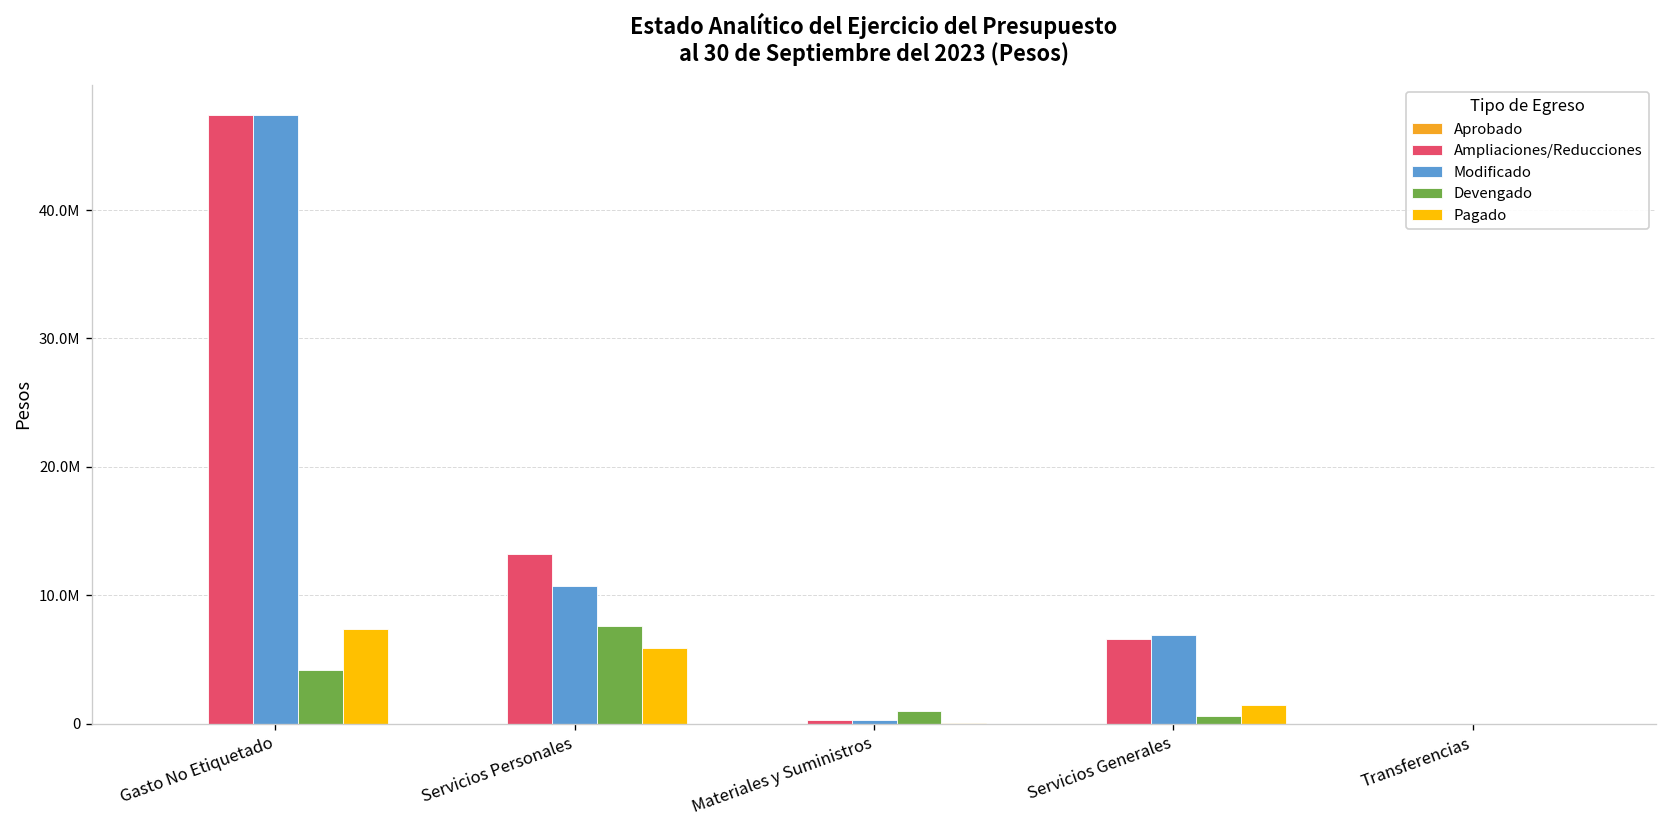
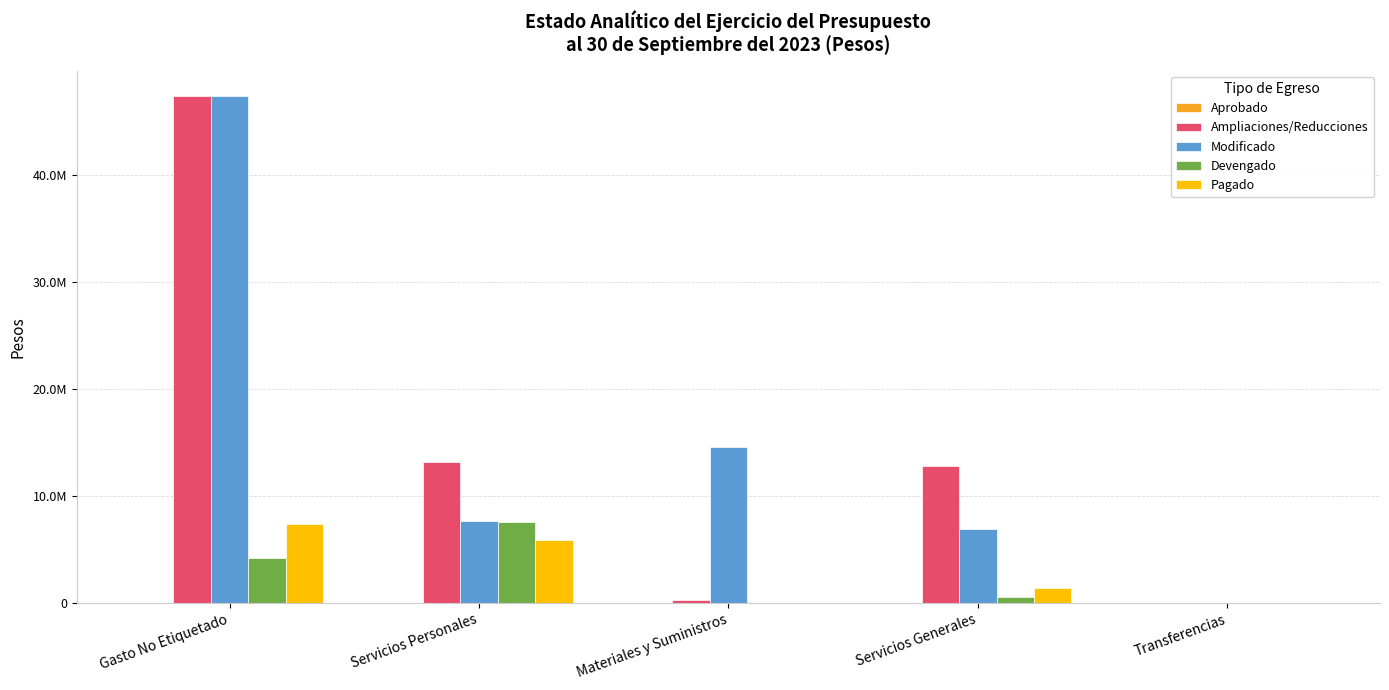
  {
    "Ampliaciones/Reducciones": {
      "Gasto No Etiquetado": 47400000,
      "Servicios Personales": 13200000,
      "Materiales y Suministros": 300000,
-     "Servicios Generales": 6600000,
+     "Servicios Generales": 12800000,
      "Transferencias": 0
    },
    "Modificado": {
      "Gasto No Etiquetado": 47400000,
-     "Servicios Personales": 10700000,
-     "Materiales y Suministros": 300000,
+     "Servicios Personales": 7700000,
+     "Materiales y Suministros": 14600000,
      "Servicios Generales": 6900000,
      "Transferencias": 0
    },
    "Devengado": {
      "Gasto No Etiquetado": 4200000,
      "Servicios Personales": 7600000,
-     "Materiales y Suministros": 1000000,
+     "Materiales y Suministros": 0,
      "Servicios Generales": 600000,
      "Transferencias": 0
    }
  }
